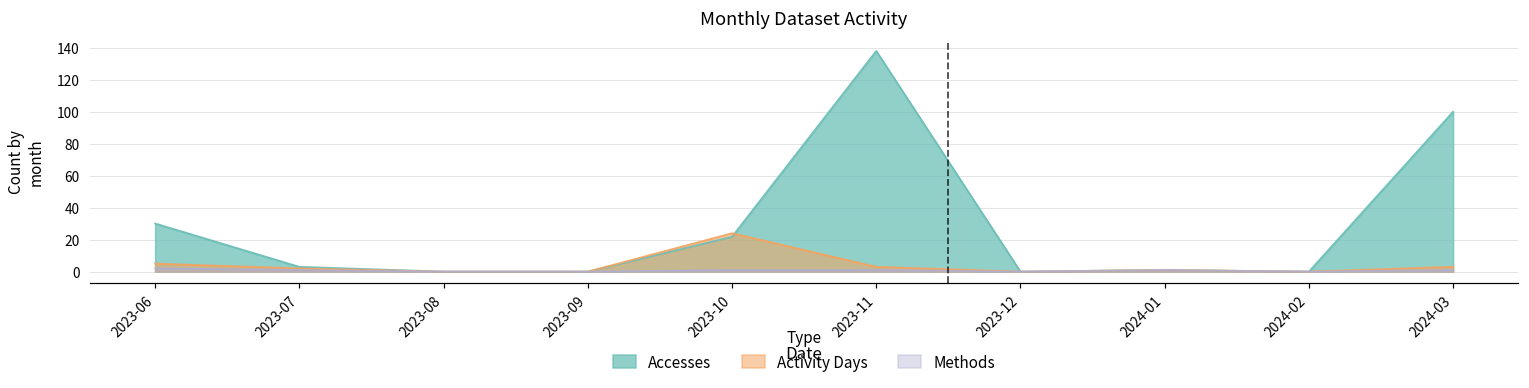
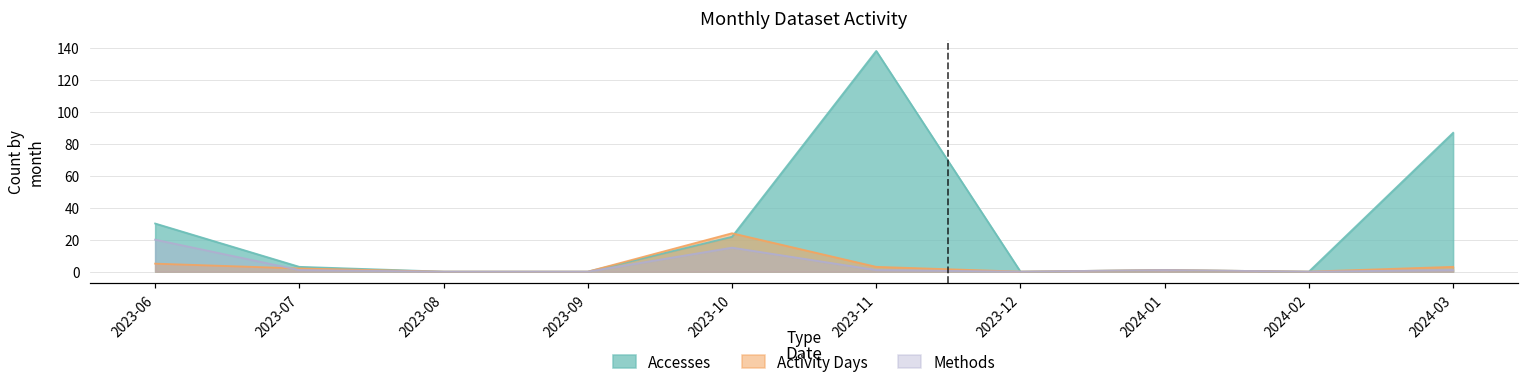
  {
    "Accesses": {
      "2023-06": 30,
      "2023-10": 22,
      "2023-11": 138,
-     "2024-03": 100
+     "2024-03": 87
    },
    "Activity Days": {
      "2023-06": 5,
      "2023-10": 24,
      "2023-11": 3,
      "2024-03": 3
    },
    "Methods": {
-     "2023-06": 2,
-     "2023-10": 1,
+     "2023-06": 20,
+     "2023-10": 15,
      "2023-11": 1,
      "2024-03": 1
    }
  }
